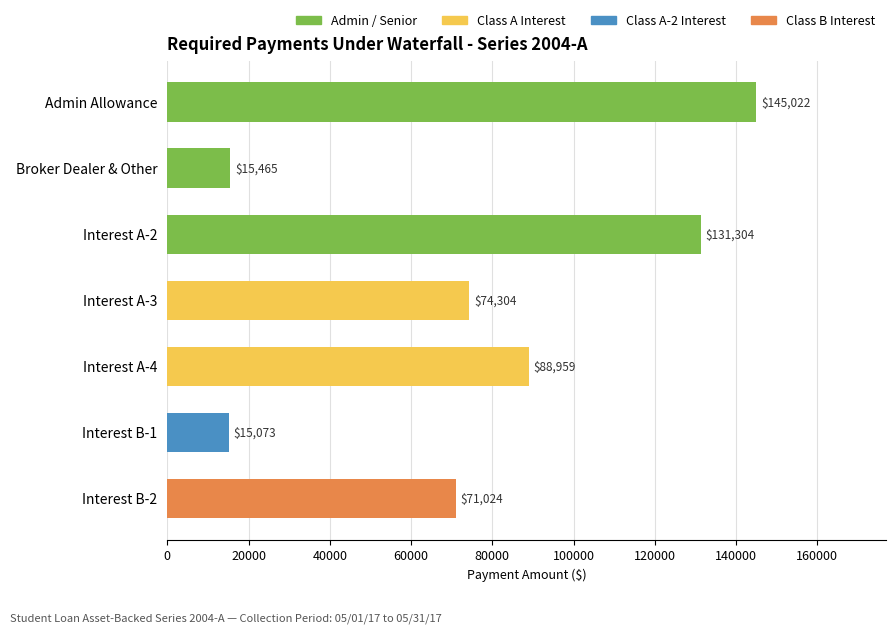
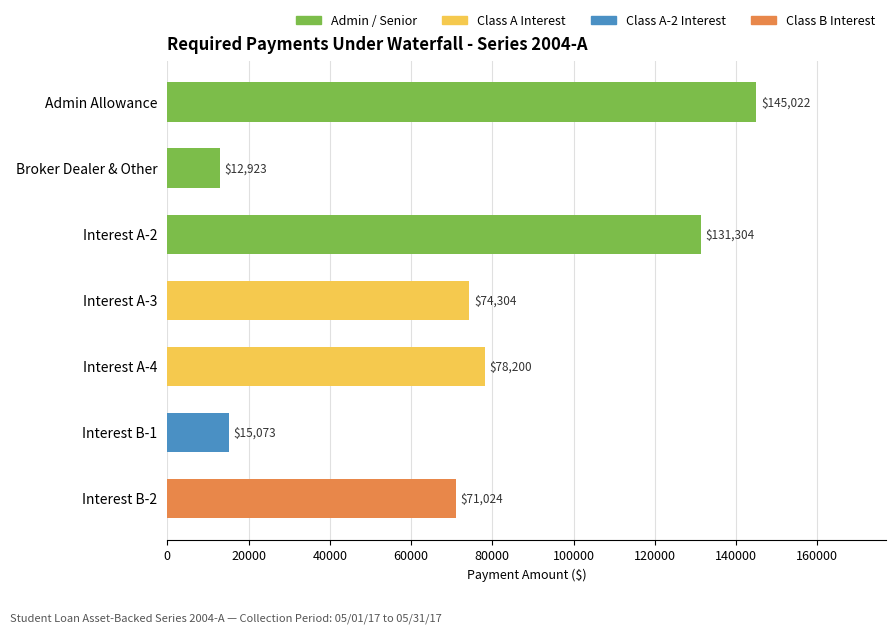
  {
    "Admin Allowance": "$145,022",
-   "Broker Dealer & Other": "$15,465",
+   "Broker Dealer & Other": "$12,923",
    "Interest A-2": "$131,304",
    "Interest A-3": "$74,304",
-   "Interest A-4": "$88,959",
+   "Interest A-4": "$78,200",
    "Interest B-1": "$15,073",
    "Interest B-2": "$71,024"
  }
